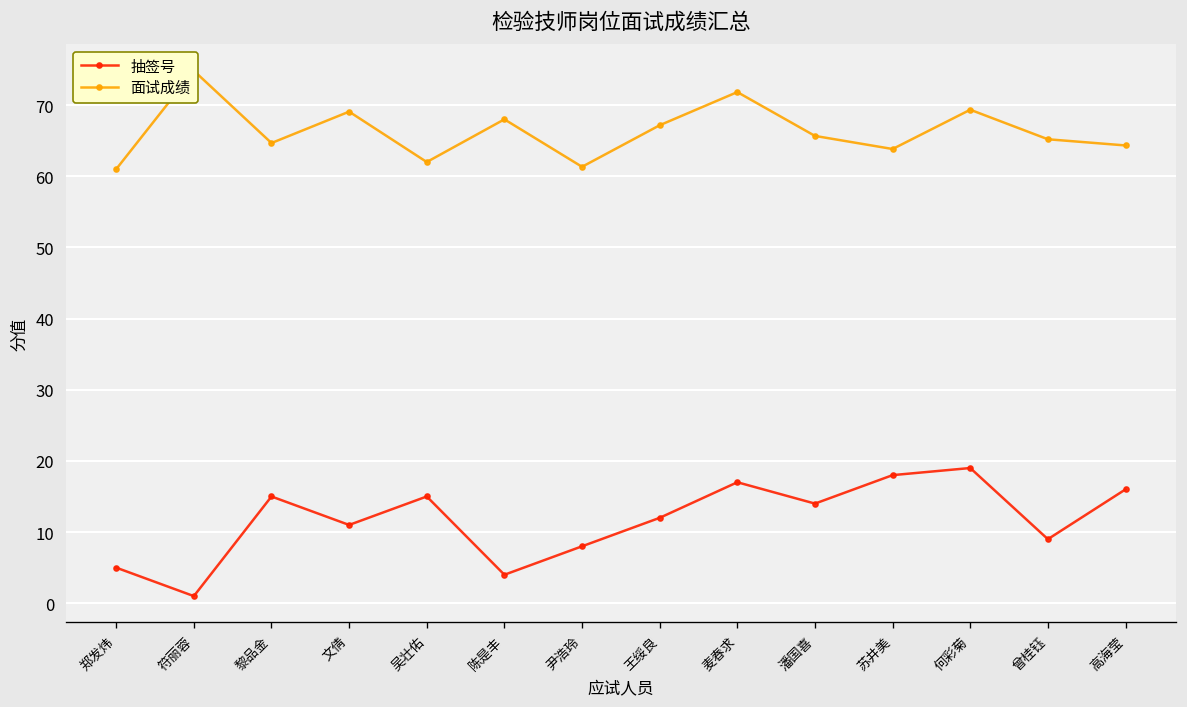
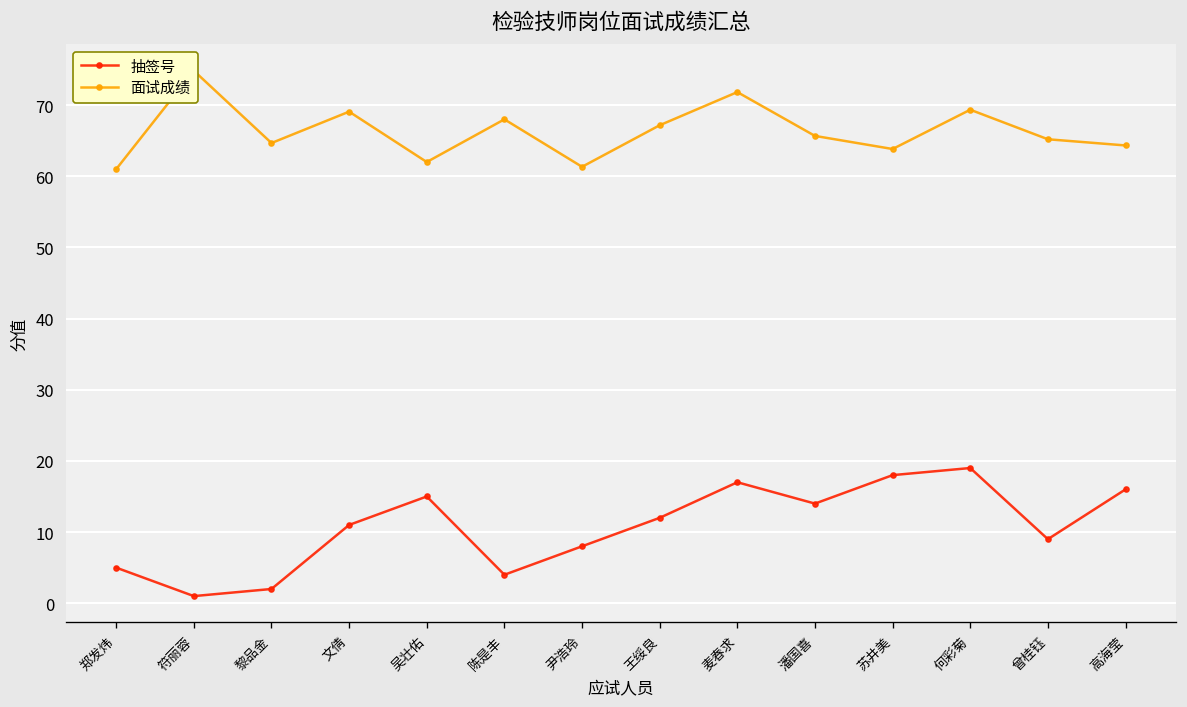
  {
    "抽签号": {
      "郑发炜": 5,
      "符丽蓉": 1,
-     "黎品金": 15,
+     "黎品金": 2,
      "文倩": 11,
      "吴壮佑": 15,
      "陈是丰": 4,
      "尹浩玲": 8,
      "王绥良": 12,
      "麦春求": 17,
      "潘国喜": 14,
      "苏井美": 18,
      "何彩菊": 19,
      "曾桂钰": 9,
      "高海莹": 16
    },
    "面试成绩": {
      "郑发炜": 61,
      "黎品金": 65,
      "文倩": 69,
      "吴壮佑": 62,
      "陈是丰": 68,
      "尹浩玲": 61,
      "王绥良": 67,
      "麦春求": 72,
      "潘国喜": 66,
      "苏井美": 64,
      "何彩菊": 69,
      "曾桂钰": 65,
      "高海莹": 64
    }
  }
